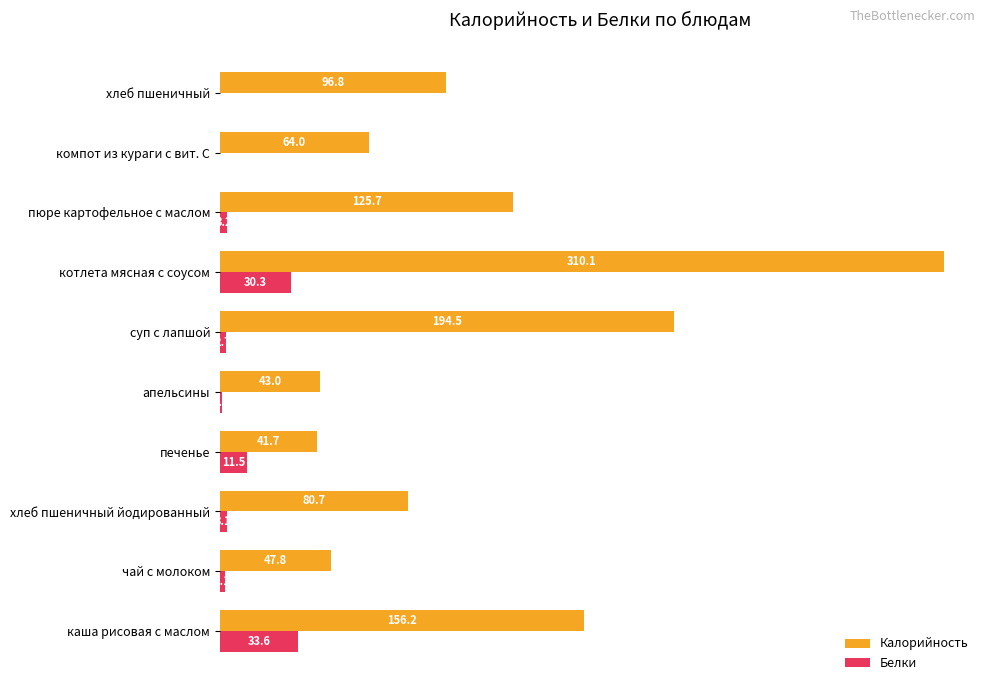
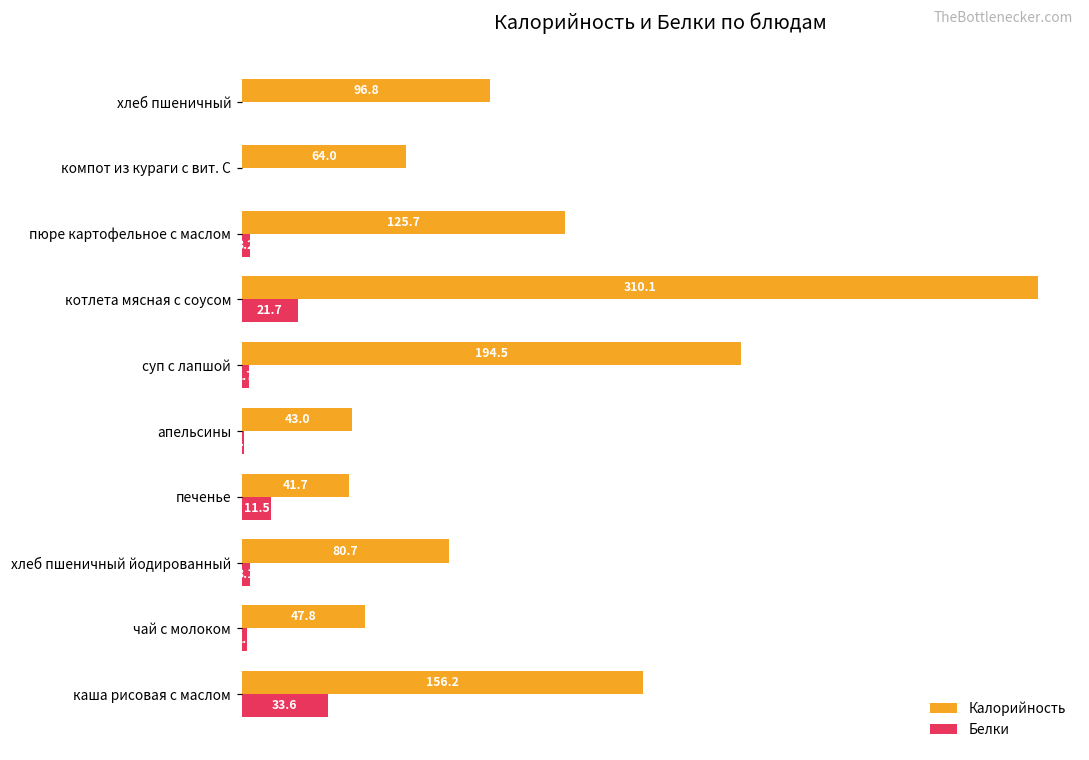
  {
    "Калорийность": {
      "хлеб пшеничный": 96.8,
      "компот из кураги с вит. С": 64.0,
      "пюре картофельное с маслом": 125.7,
      "котлета мясная с соусом": 310.1,
      "суп с лапшой": 194.5,
      "апельсины": 43.0,
      "печенье": 41.7,
      "хлеб пшеничный йодированный": 80.7,
      "чай с молоком": 47.8,
      "каша рисовая с маслом": 156.2
    },
    "Белки": {
-     "котлета мясная с соусом": 30.3,
+     "котлета мясная с соусом": 21.7,
      "печенье": 11.5,
      "каша рисовая с маслом": 33.6
    }
  }
